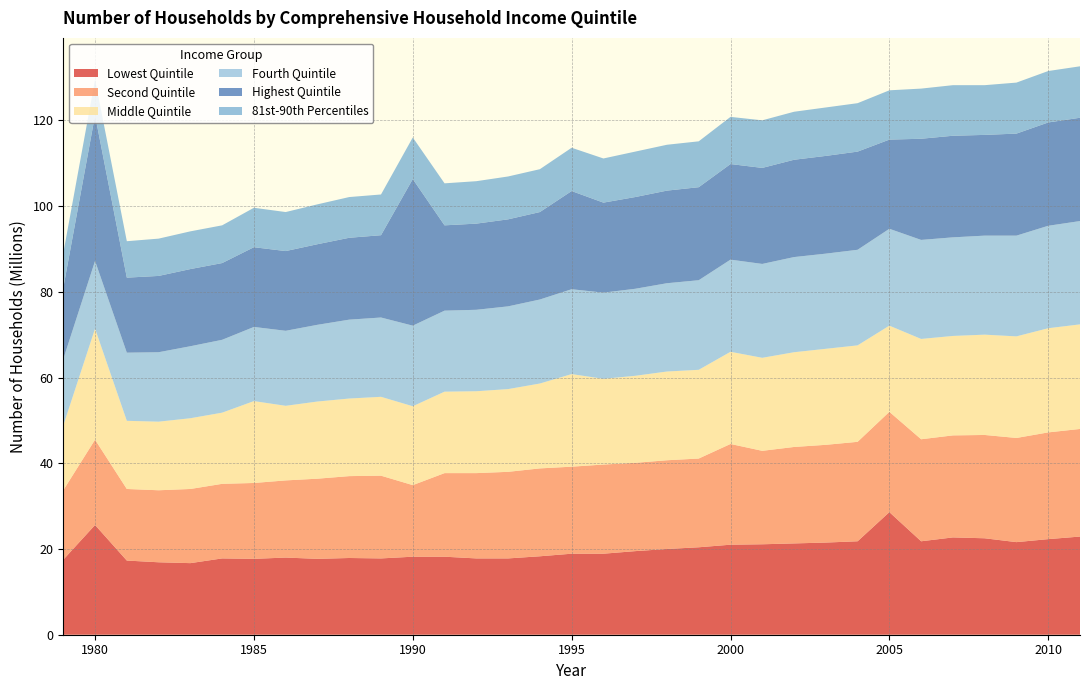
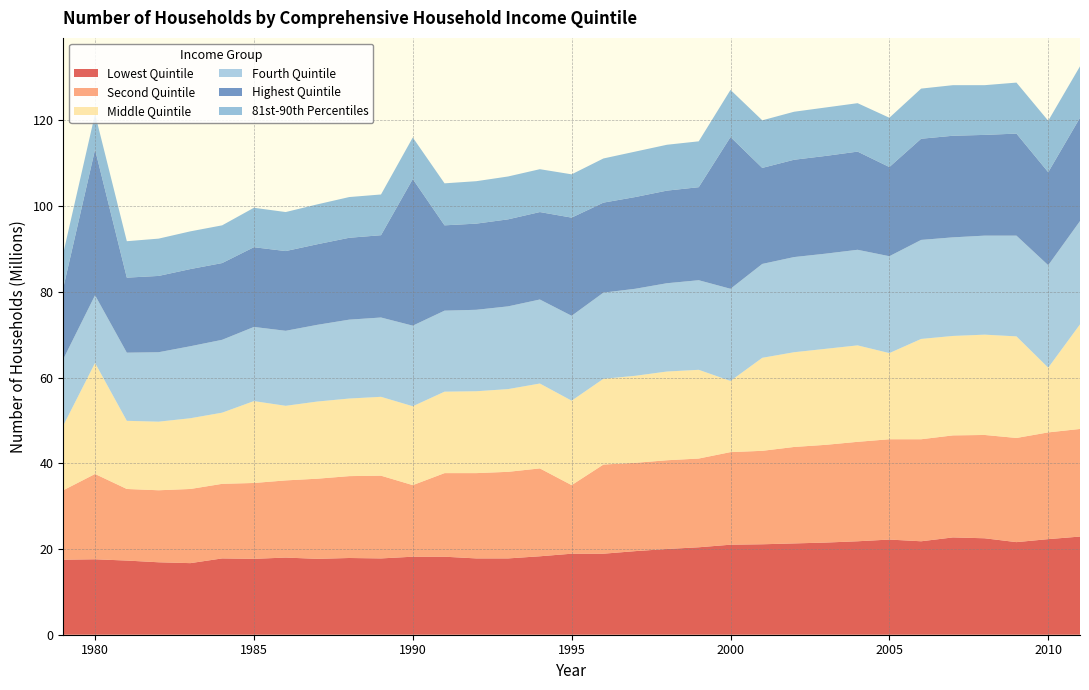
  {
    "Lowest Quintile": {
-     "1980": 26,
+     "1980": 18,
      "1985": 18,
      "1990": 18,
      "1995": 19,
      "2000": 21,
-     "2005": 29,
+     "2005": 22,
      "2010": 22
    },
    "Second Quintile": {
      "1980": 20,
      "1985": 18,
      "1990": 17,
-     "1995": 20,
-     "2000": 24,
+     "1995": 16,
+     "2000": 22,
      "2005": 23,
      "2010": 25
    },
    "Middle Quintile": {
      "1980": 26,
      "1985": 19,
      "1990": 18,
-     "1995": 22,
-     "2000": 22,
+     "1995": 20,
+     "2000": 17,
      "2005": 20,
-     "2010": 24
+     "2010": 15
    },
    "Highest Quintile": {
      "1985": 19,
      "1990": 34,
      "1995": 23,
-     "2000": 22,
+     "2000": 35,
      "2005": 21,
-     "2010": 24
+     "2010": 22
    }
  }
